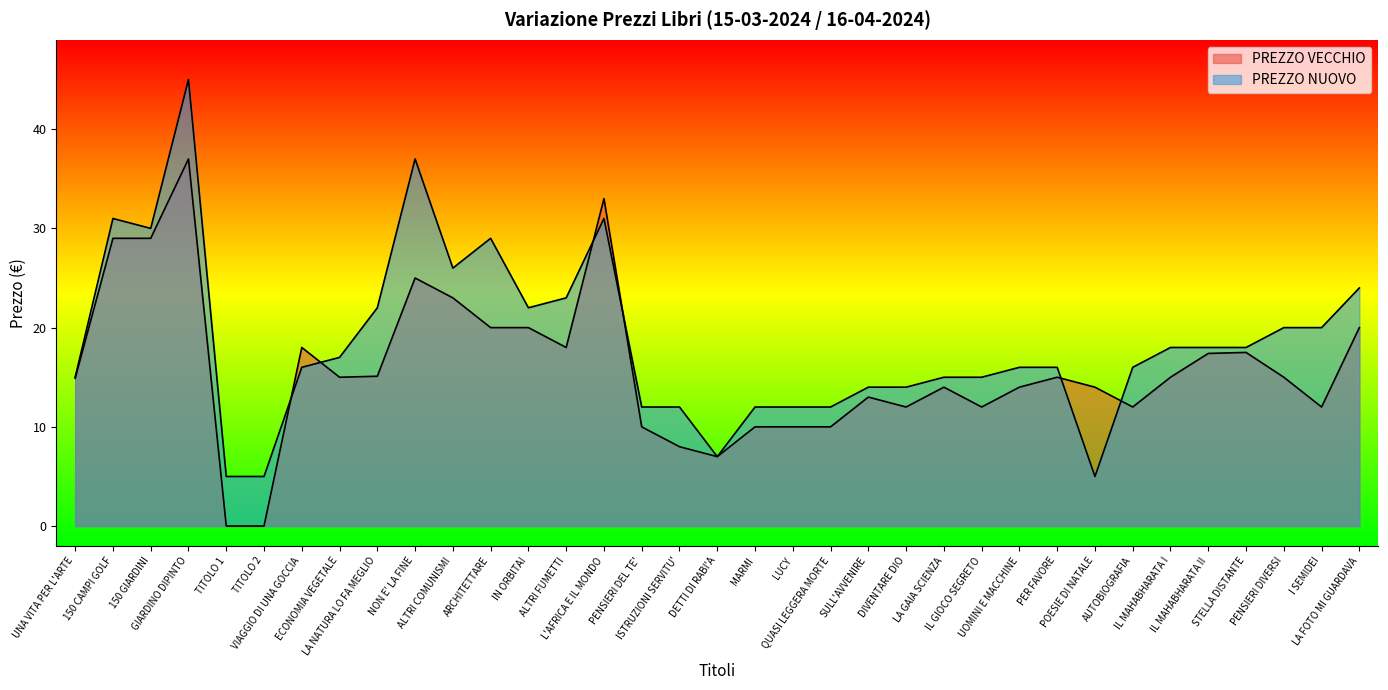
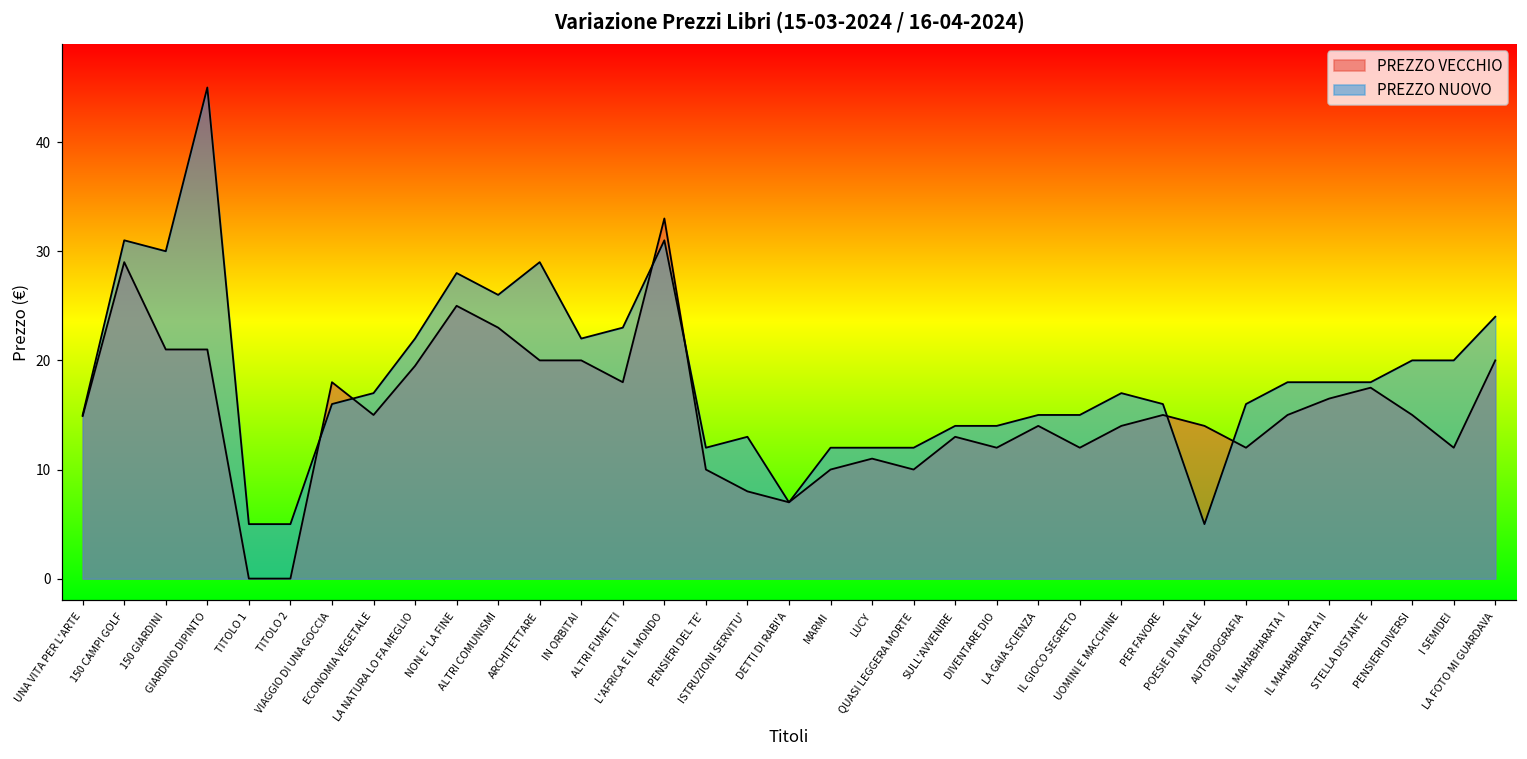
  {
    "PREZZO VECCHIO": {
      "150 CAMPI GOLF": 29,
-     "150 GIARDINI": 29,
-     "GIARDINO DIPINTO": 37,
+     "150 GIARDINI": 21,
+     "GIARDINO DIPINTO": 21,
      "TITOLO 1": 0,
      "TITOLO 2": 0,
      "VIAGGIO DI UNA GOCCIA": 18,
      "ECONOMIA VEGETALE": 15,
-     "LA NATURA LO FA MEGLIO": 15,
+     "LA NATURA LO FA MEGLIO": 20,
      "NON E' LA FINE": 25,
      "ALTRI COMUNISMI": 23,
      "ARCHITETTARE": 20,
      "IN ORBITA!": 20,
      "ALTRI FUMETTI": 18,
      "L'AFRICA E IL MONDO": 33,
      "PENSIERI DEL TE'": 10,
      "ISTRUZIONI SERVITU'": 8,
      "MARMI": 10,
-     "LUCY": 10,
+     "LUCY": 11,
      "QUASI LEGGERA MORTE": 10,
      "SULL'AVVENIRE": 13,
      "DIVENTARE DIO": 12,
      "LA GAIA SCIENZA": 14,
      "IL GIOCO SEGRETO": 12,
      "UOMINI E MACCHINE": 14,
      "PER FAVORE": 15,
      "POESIE DI NATALE": 14,
      "AUTOBIOGRAFIA": 12,
      "IL MAHABHARATA I": 15,
-     "IL MAHABHARATA II": 17.4,
+     "IL MAHABHARATA II": 16.5,
      "STELLA DISTANTE": 18,
      "PENSIERI DIVERSI": 15,
      "I SEMIDEI": 12,
      "LA FOTO MI GUARDAVA": 20
    },
    "PREZZO NUOVO": {
      "150 CAMPI GOLF": 31,
      "150 GIARDINI": 30,
      "GIARDINO DIPINTO": 45,
      "TITOLO 1": 5,
      "TITOLO 2": 5,
      "VIAGGIO DI UNA GOCCIA": 16,
      "ECONOMIA VEGETALE": 17,
      "LA NATURA LO FA MEGLIO": 22,
-     "NON E' LA FINE": 37,
+     "NON E' LA FINE": 28,
      "ALTRI COMUNISMI": 26,
      "ARCHITETTARE": 29,
      "IN ORBITA!": 22,
      "ALTRI FUMETTI": 23,
      "L'AFRICA E IL MONDO": 31,
      "PENSIERI DEL TE'": 12,
-     "ISTRUZIONI SERVITU'": 12,
+     "ISTRUZIONI SERVITU'": 13,
      "MARMI": 12,
      "LUCY": 12,
      "QUASI LEGGERA MORTE": 12,
      "SULL'AVVENIRE": 14,
      "DIVENTARE DIO": 14,
      "LA GAIA SCIENZA": 15,
      "IL GIOCO SEGRETO": 15,
-     "UOMINI E MACCHINE": 16,
+     "UOMINI E MACCHINE": 17,
      "PER FAVORE": 16,
      "POESIE DI NATALE": 5,
      "AUTOBIOGRAFIA": 16,
      "IL MAHABHARATA I": 18,
      "IL MAHABHARATA II": 18,
      "STELLA DISTANTE": 18,
      "PENSIERI DIVERSI": 20,
      "I SEMIDEI": 20,
      "LA FOTO MI GUARDAVA": 24
    }
  }
